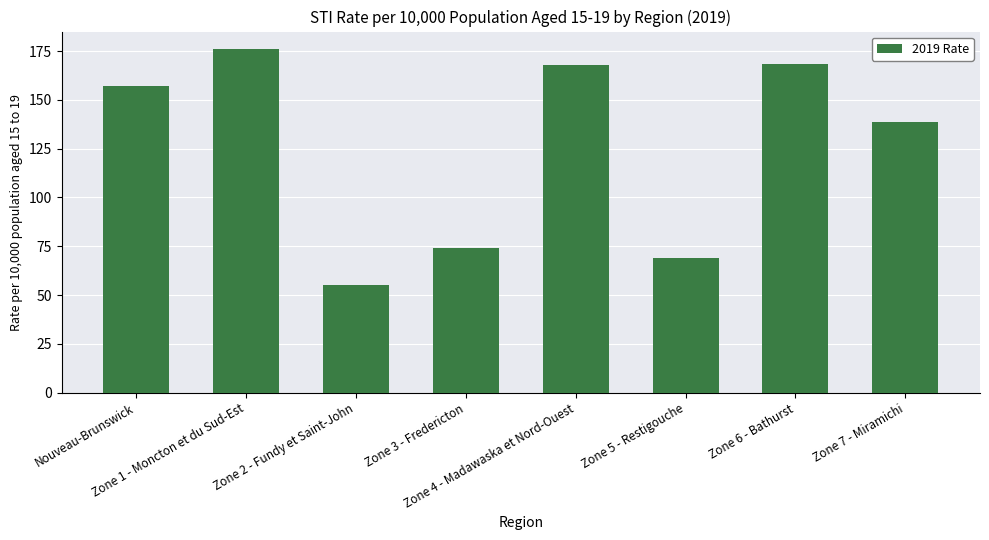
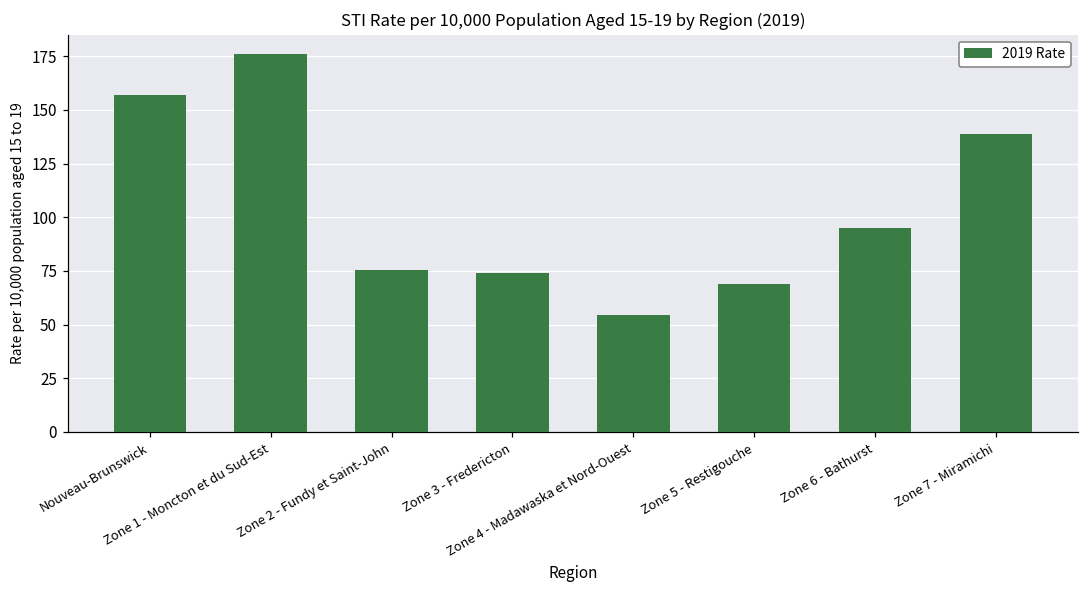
  {
    "Nouveau-Brunswick": 157,
    "Zone 1 - Moncton et du Sud-Est": 176,
-   "Zone 2 - Fundy et Saint-John": 55,
+   "Zone 2 - Fundy et Saint-John": 76,
    "Zone 3 - Fredericton": 74,
-   "Zone 4 - Madawaska et Nord-Ouest": 168,
+   "Zone 4 - Madawaska et Nord-Ouest": 54,
    "Zone 5 - Restigouche": 69,
-   "Zone 6 - Bathurst": 168,
+   "Zone 6 - Bathurst": 95,
    "Zone 7 - Miramichi": 139
  }
